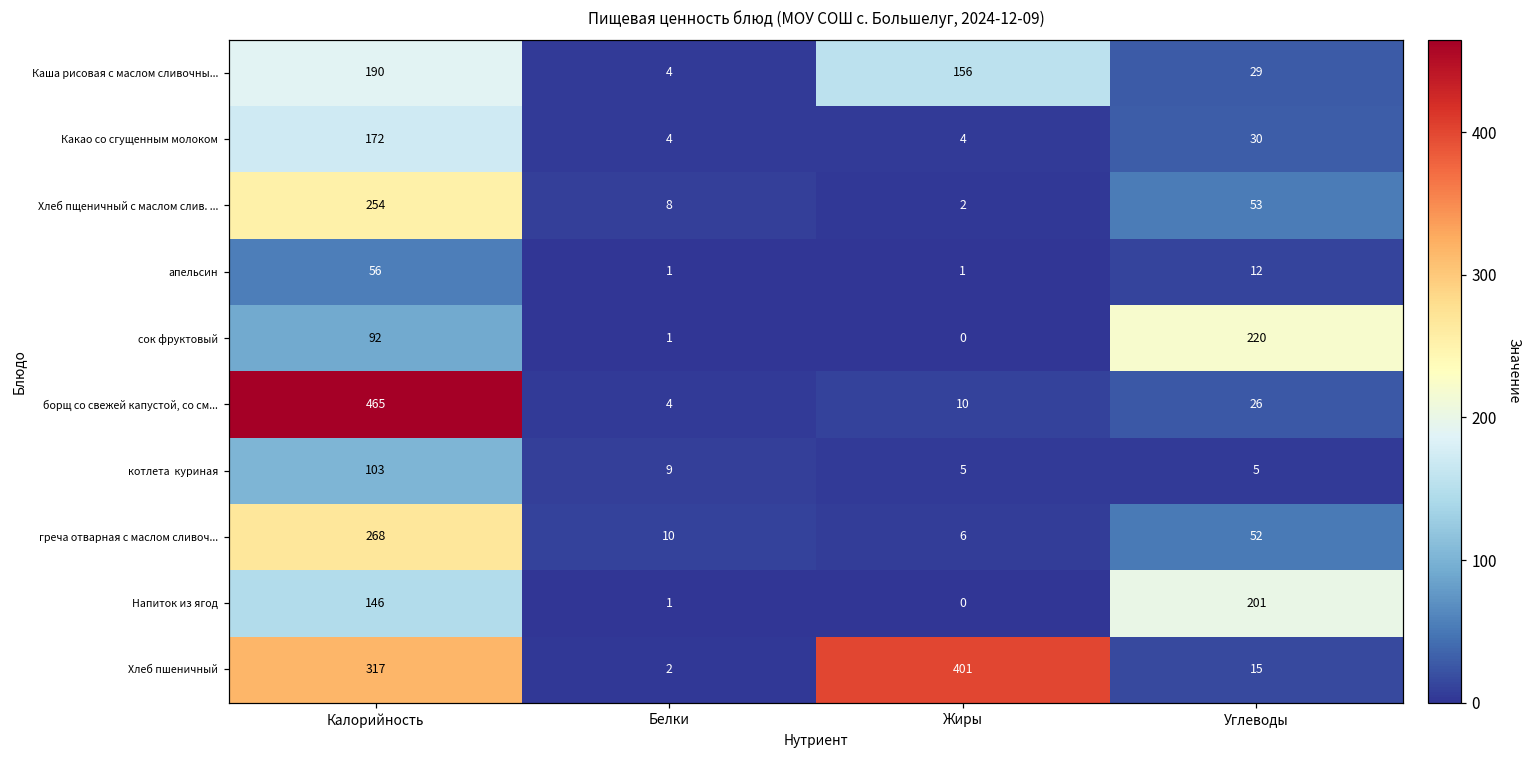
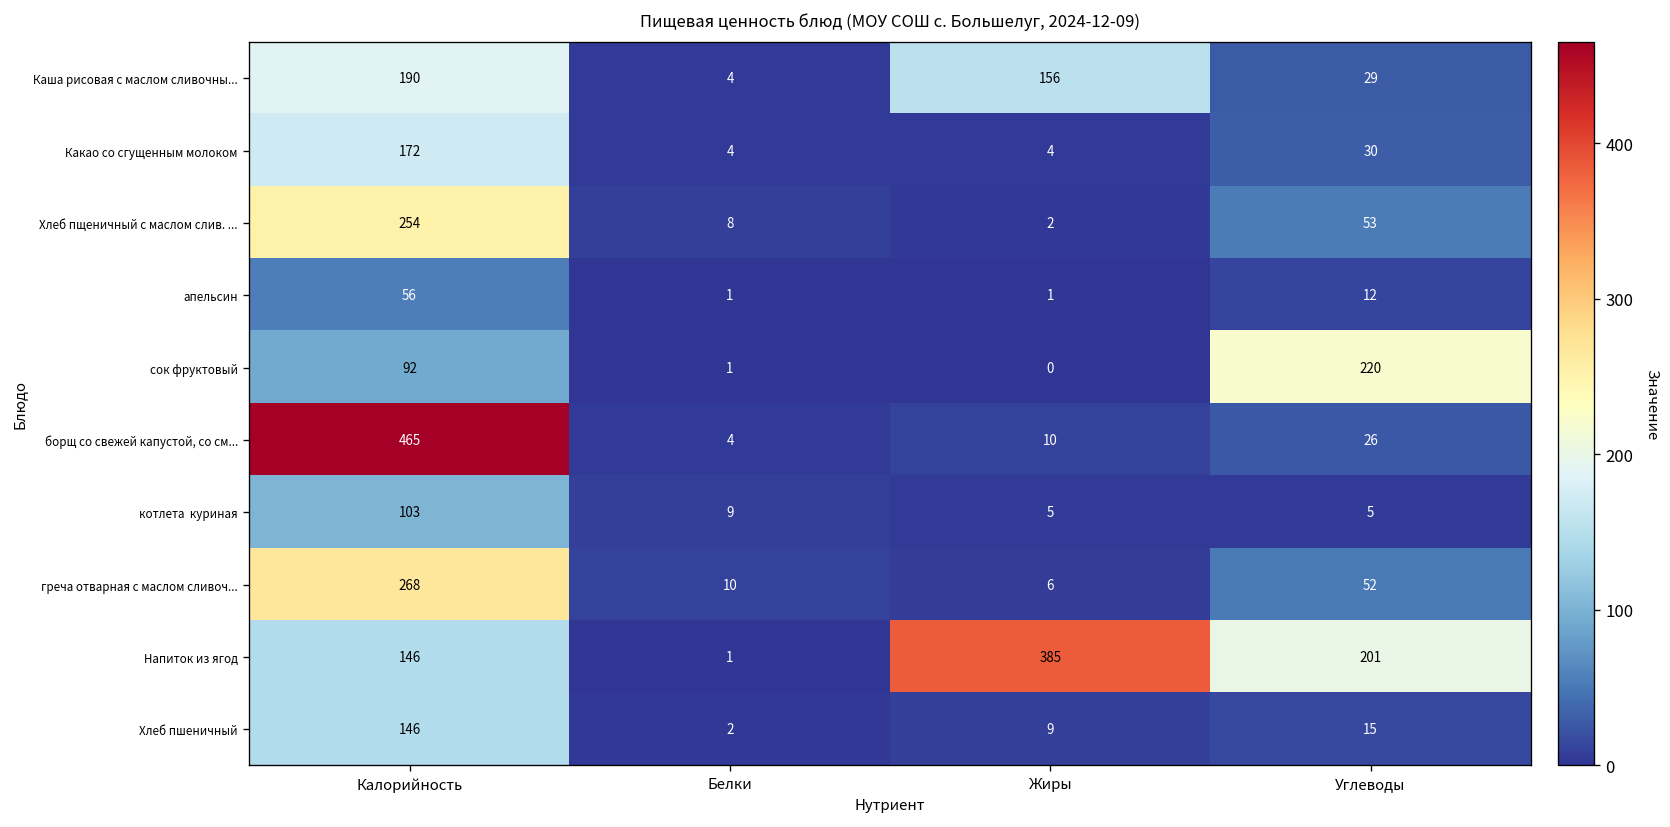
  {
    "Каша рисовая с маслом сливочны...": {
      "Калорийность": 190,
      "Белки": 4,
      "Жиры": 156,
      "Углеводы": 29
    },
    "Какао со сгущенным молоком": {
      "Калорийность": 172,
      "Белки": 4,
      "Жиры": 4,
      "Углеводы": 30
    },
    "Хлеб пщеничный с маслом слив. ...": {
      "Калорийность": 254,
      "Белки": 8,
      "Жиры": 2,
      "Углеводы": 53
    },
    "апельсин": {
      "Калорийность": 56,
      "Белки": 1,
      "Жиры": 1,
      "Углеводы": 12
    },
    "сок фруктовый": {
      "Калорийность": 92,
      "Белки": 1,
      "Жиры": 0,
      "Углеводы": 220
    },
    "борщ со свежей капустой, со см...": {
      "Калорийность": 465,
      "Белки": 4,
      "Жиры": 10,
      "Углеводы": 26
    },
    "котлета куриная": {
      "Калорийность": 103,
      "Белки": 9,
      "Жиры": 5,
      "Углеводы": 5
    },
    "греча отварная с маслом сливоч...": {
      "Калорийность": 268,
      "Белки": 10,
      "Жиры": 6,
      "Углеводы": 52
    },
    "Напиток из ягод": {
      "Калорийность": 146,
      "Белки": 1,
-     "Жиры": 0,
+     "Жиры": 385,
      "Углеводы": 201
    },
    "Хлеб пшеничный": {
-     "Калорийность": 317,
+     "Калорийность": 146,
      "Белки": 2,
-     "Жиры": 401,
+     "Жиры": 9,
      "Углеводы": 15
    }
  }
